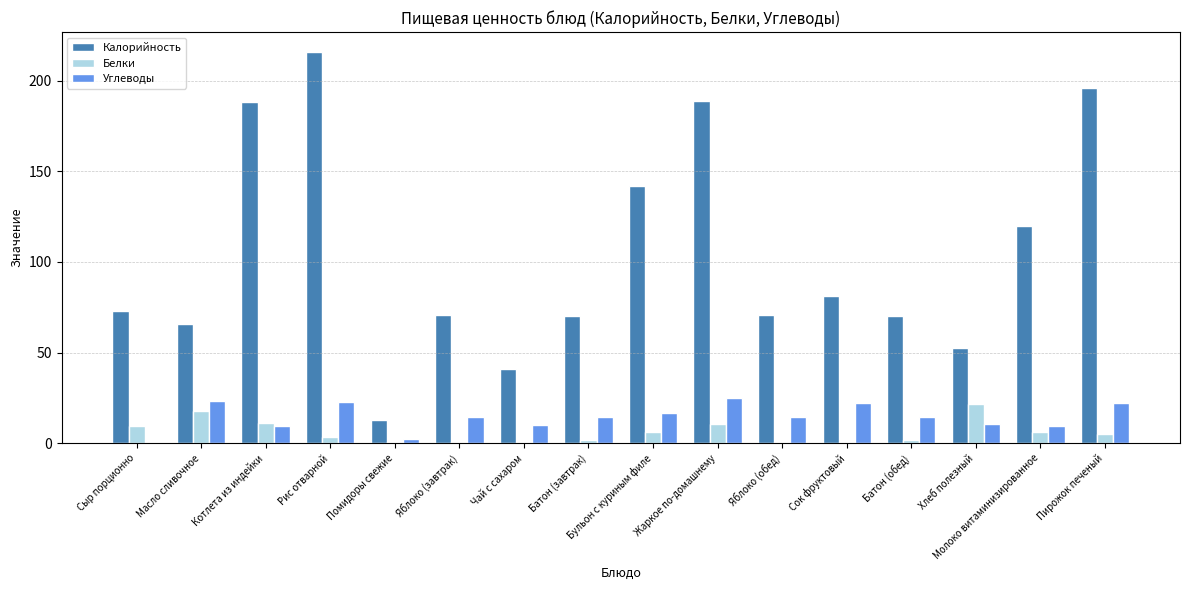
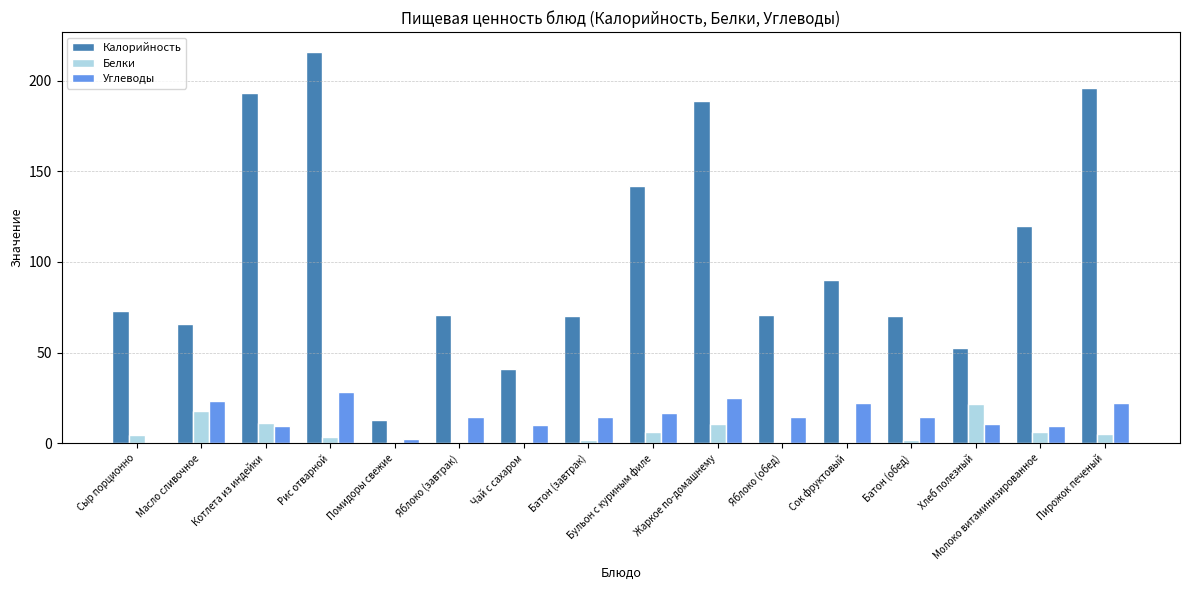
  {
    "Калорийность": {
      "Сыр порционно": 73,
      "Масло сливочное": 66,
-     "Котлета из индейки": 188,
+     "Котлета из индейки": 193,
      "Рис отварной": 216,
      "Помидоры свежие": 13,
      "Яблоко (завтрак)": 71,
      "Чай с сахаром": 41,
      "Батон (завтрак)": 70,
      "Бульон с куриным филе": 142,
      "Жаркое по-домашнему": 189,
      "Яблоко (обед)": 71,
-     "Сок фруктовый": 81,
+     "Сок фруктовый": 90,
      "Батон (обед)": 70,
      "Хлеб полезный": 53,
      "Молоко витаминизированное": 120,
      "Пирожок печеный": 196
    },
    "Белки": {
-     "Сыр порционно": 9,
+     "Сыр порционно": 5,
      "Масло сливочное": 18,
      "Котлета из индейки": 11,
      "Рис отварной": 4,
      "Батон (завтрак)": 2,
      "Бульон с куриным филе": 6,
      "Жаркое по-домашнему": 11,
      "Сок фруктовый": 0,
      "Батон (обед)": 2,
      "Хлеб полезный": 22,
      "Молоко витаминизированное": 6,
      "Пирожок печеный": 5
    },
    "Углеводы": {
      "Сыр порционно": 0,
      "Масло сливочное": 23,
      "Котлета из индейки": 10,
-     "Рис отварной": 23,
+     "Рис отварной": 29,
      "Помидоры свежие": 2,
      "Яблоко (завтрак)": 15,
      "Чай с сахаром": 10,
      "Батон (завтрак)": 14,
      "Бульон с куриным филе": 17,
      "Жаркое по-домашнему": 25,
      "Яблоко (обед)": 15,
      "Сок фруктовый": 22,
      "Батон (обед)": 14,
      "Хлеб полезный": 11,
      "Молоко витаминизированное": 9,
      "Пирожок печеный": 22
    }
  }
